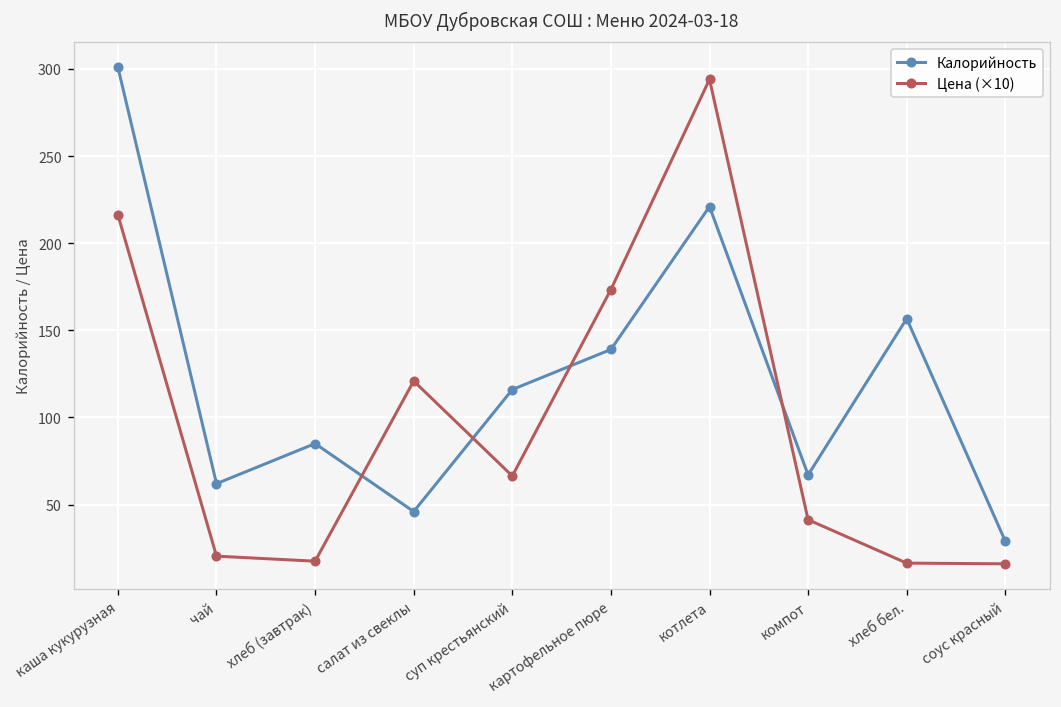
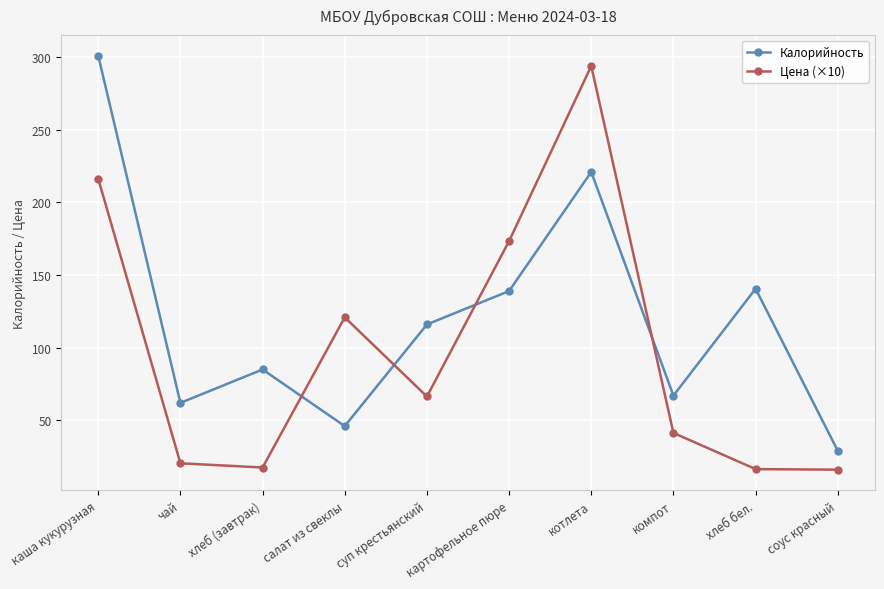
  {
    "Калорийность": {
      "каша кукурузная": 301,
      "чай": 62,
      "хлеб (завтрак)": 85,
      "салат из свеклы": 46,
      "суп крестьянский": 116,
      "картофельное пюре": 139,
      "котлета": 221,
      "компот": 67,
-     "хлеб бел.": 157,
+     "хлеб бел.": 141,
      "соус красный": 29
    },
    "Цена (×10)": {
      "каша кукурузная": 216,
      "чай": 20,
      "хлеб (завтрак)": 18,
      "салат из свеклы": 121,
      "суп крестьянский": 66,
      "картофельное пюре": 173,
      "котлета": 294,
      "компот": 41,
      "хлеб бел.": 16,
      "соус красный": 16
    }
  }
